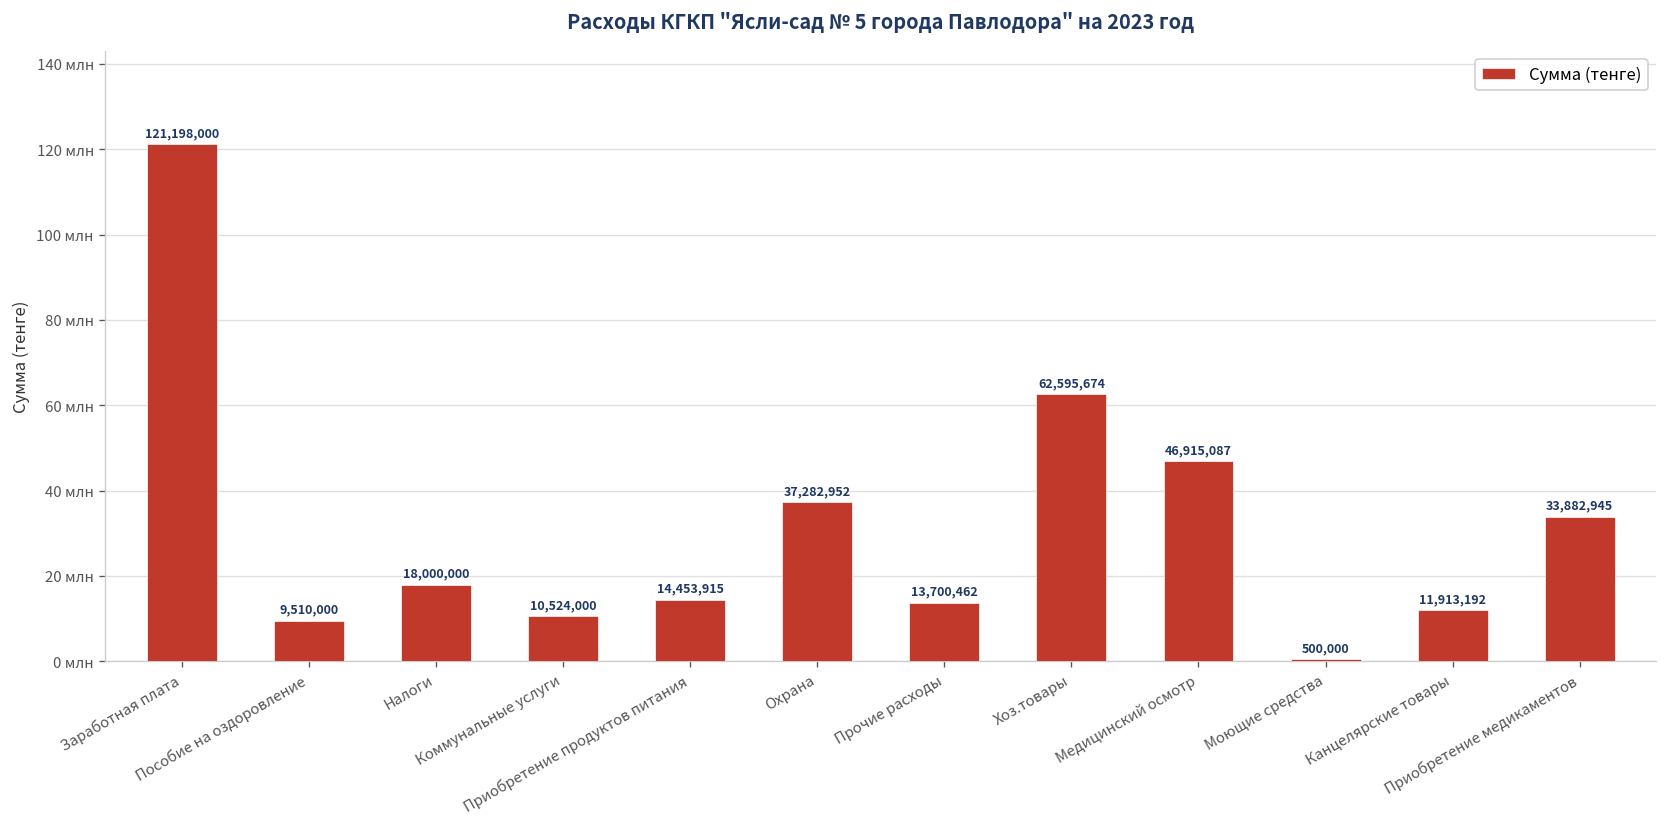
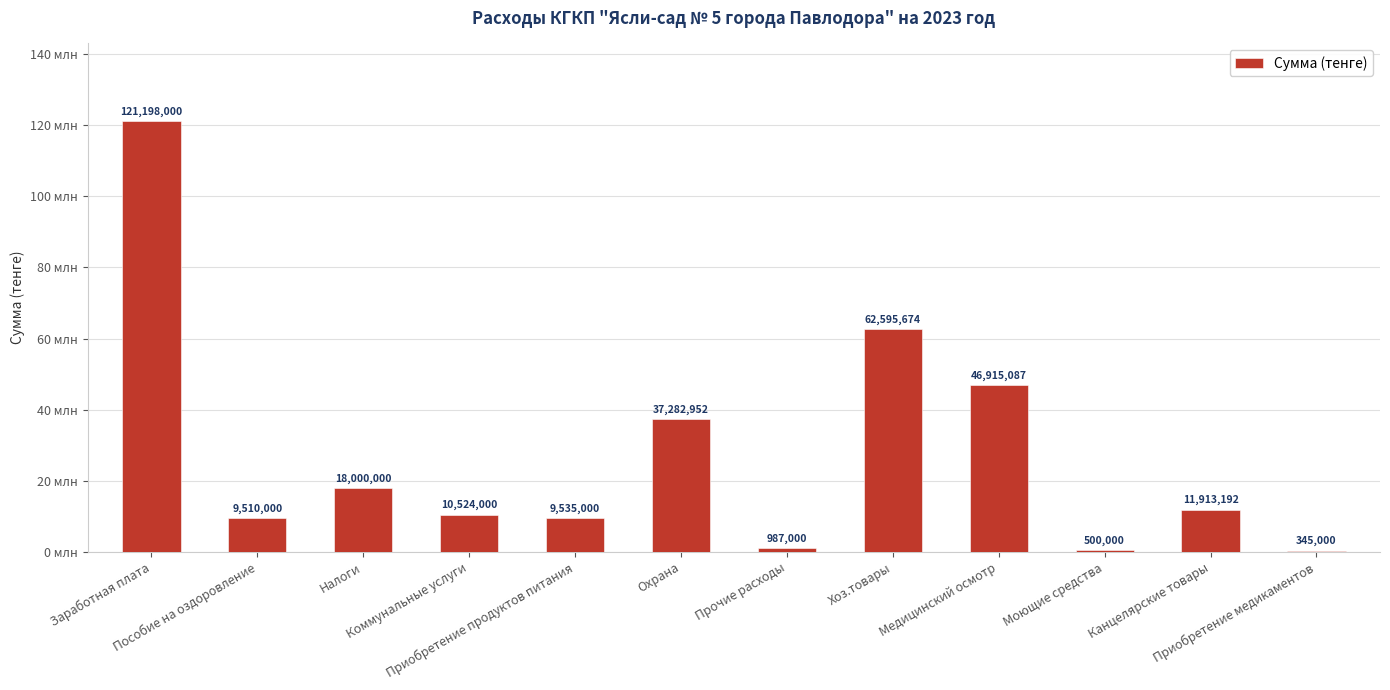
  {
    "Заработная плата": "121,198,000",
    "Пособие на оздоровление": "9,510,000",
    "Налоги": "18,000,000",
    "Коммунальные услуги": "10,524,000",
-   "Приобретение продуктов питания": "14,453,915",
+   "Приобретение продуктов питания": "9,535,000",
    "Охрана": "37,282,952",
-   "Прочие расходы": "13,700,462",
+   "Прочие расходы": "987,000",
    "Хоз.товары": "62,595,674",
    "Медицинский осмотр": "46,915,087",
    "Моющие средства": "500,000",
    "Канцелярские товары": "11,913,192",
-   "Приобретение медикаментов": "33,882,945"
+   "Приобретение медикаментов": "345,000"
  }
